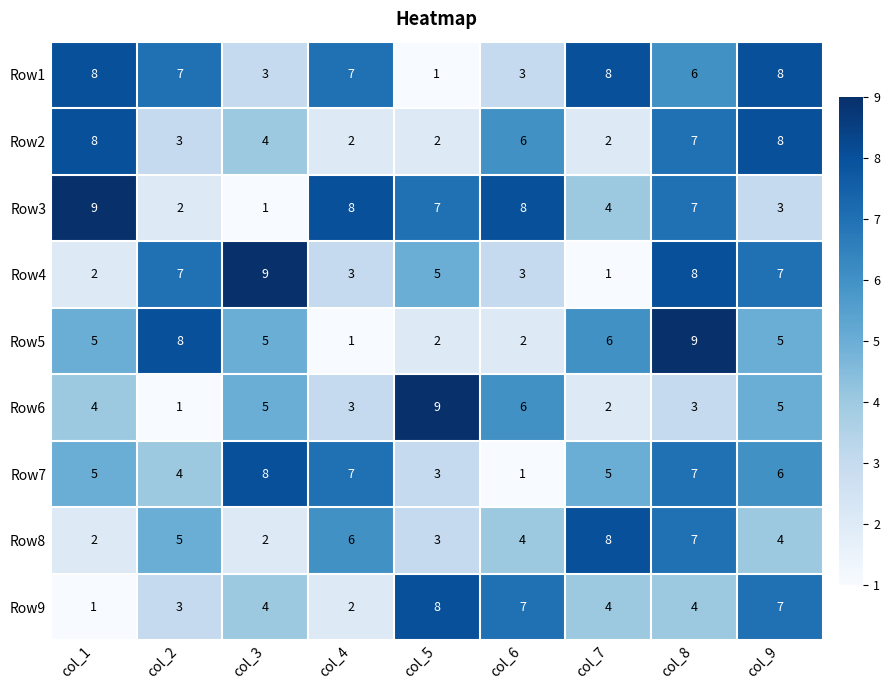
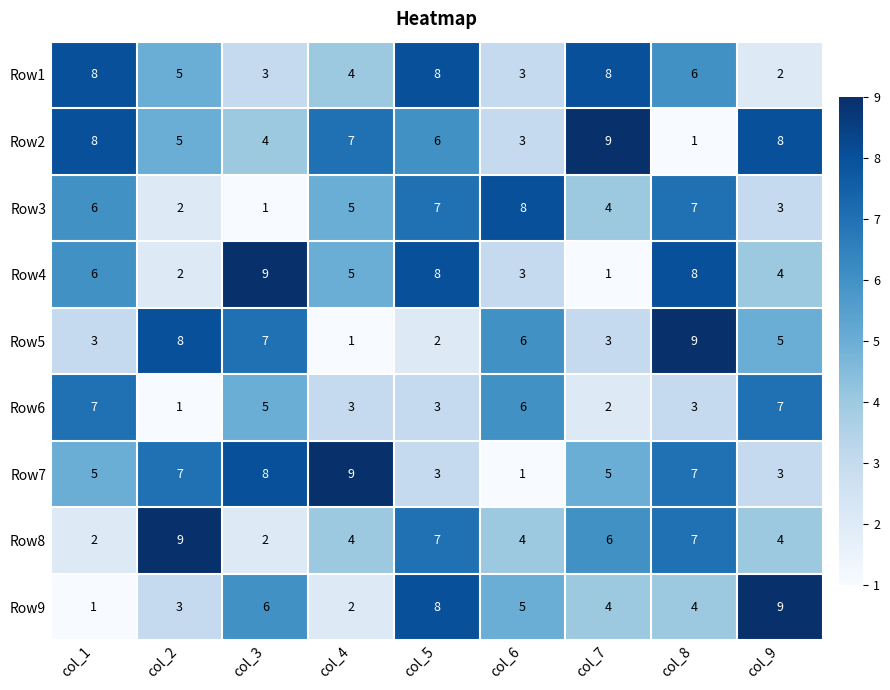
  {
    "Row1": {
      "col_1": 8,
-     "col_2": 7,
+     "col_2": 5,
      "col_3": 3,
-     "col_4": 7,
-     "col_5": 1,
+     "col_4": 4,
+     "col_5": 8,
      "col_6": 3,
      "col_7": 8,
      "col_8": 6,
-     "col_9": 8
+     "col_9": 2
    },
    "Row2": {
      "col_1": 8,
-     "col_2": 3,
+     "col_2": 5,
      "col_3": 4,
-     "col_4": 2,
-     "col_5": 2,
-     "col_6": 6,
-     "col_7": 2,
-     "col_8": 7,
+     "col_4": 7,
+     "col_5": 6,
+     "col_6": 3,
+     "col_7": 9,
+     "col_8": 1,
      "col_9": 8
    },
    "Row3": {
-     "col_1": 9,
+     "col_1": 6,
      "col_2": 2,
      "col_3": 1,
-     "col_4": 8,
+     "col_4": 5,
      "col_5": 7,
      "col_6": 8,
      "col_7": 4,
      "col_8": 7,
      "col_9": 3
    },
    "Row4": {
-     "col_1": 2,
-     "col_2": 7,
+     "col_1": 6,
+     "col_2": 2,
      "col_3": 9,
-     "col_4": 3,
-     "col_5": 5,
+     "col_4": 5,
+     "col_5": 8,
      "col_6": 3,
      "col_7": 1,
      "col_8": 8,
-     "col_9": 7
+     "col_9": 4
    },
    "Row5": {
-     "col_1": 5,
+     "col_1": 3,
      "col_2": 8,
-     "col_3": 5,
+     "col_3": 7,
      "col_4": 1,
      "col_5": 2,
-     "col_6": 2,
-     "col_7": 6,
+     "col_6": 6,
+     "col_7": 3,
      "col_8": 9,
      "col_9": 5
    },
    "Row6": {
-     "col_1": 4,
+     "col_1": 7,
      "col_2": 1,
      "col_3": 5,
      "col_4": 3,
-     "col_5": 9,
+     "col_5": 3,
      "col_6": 6,
      "col_7": 2,
      "col_8": 3,
-     "col_9": 5
+     "col_9": 7
    },
    "Row7": {
      "col_1": 5,
-     "col_2": 4,
+     "col_2": 7,
      "col_3": 8,
-     "col_4": 7,
+     "col_4": 9,
      "col_5": 3,
      "col_6": 1,
      "col_7": 5,
      "col_8": 7,
-     "col_9": 6
+     "col_9": 3
    },
    "Row8": {
      "col_1": 2,
-     "col_2": 5,
+     "col_2": 9,
      "col_3": 2,
-     "col_4": 6,
-     "col_5": 3,
+     "col_4": 4,
+     "col_5": 7,
      "col_6": 4,
-     "col_7": 8,
+     "col_7": 6,
      "col_8": 7,
      "col_9": 4
    },
    "Row9": {
      "col_1": 1,
      "col_2": 3,
-     "col_3": 4,
+     "col_3": 6,
      "col_4": 2,
      "col_5": 8,
-     "col_6": 7,
+     "col_6": 5,
      "col_7": 4,
      "col_8": 4,
-     "col_9": 7
+     "col_9": 9
    }
  }
